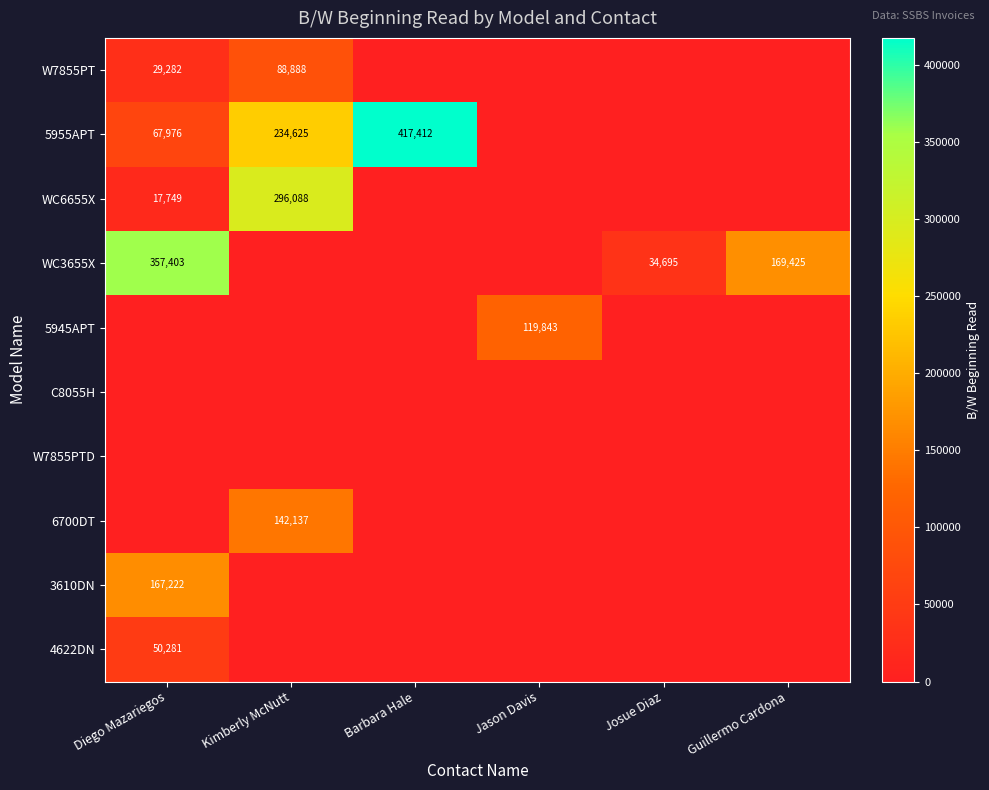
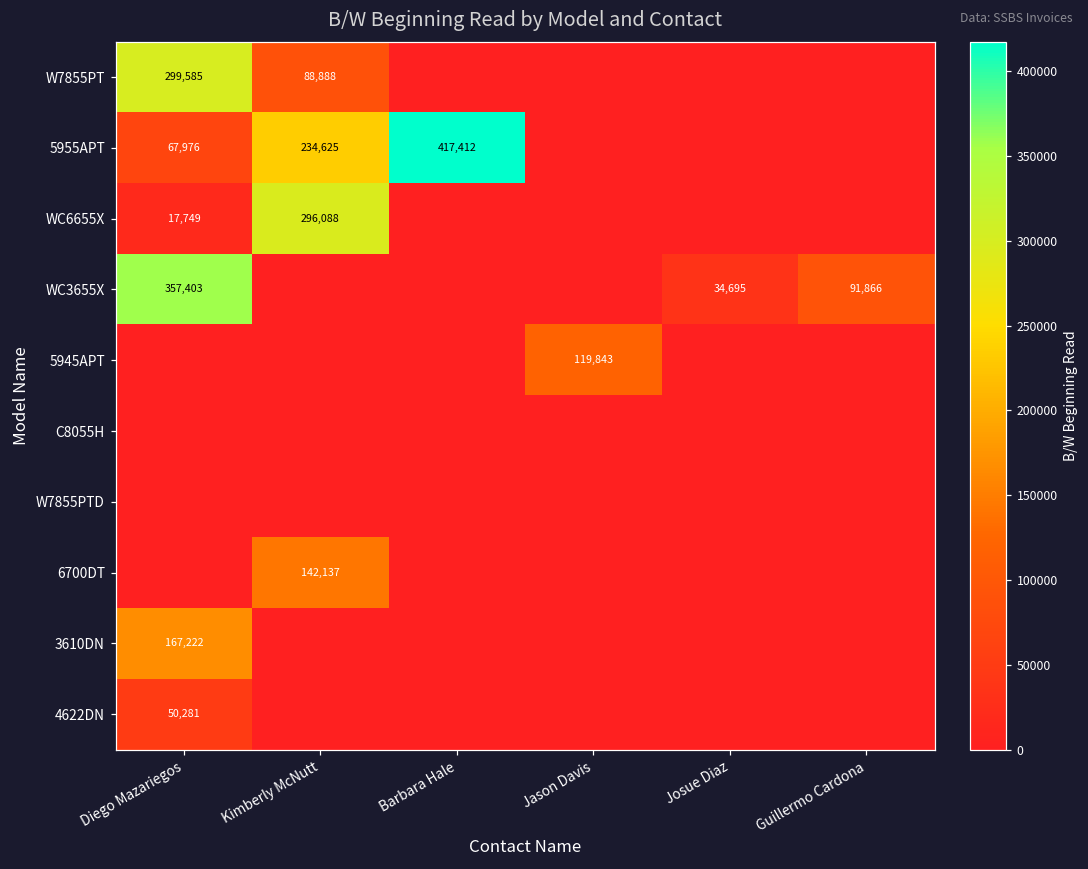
  {
    "W7855PT": {
-     "Diego Mazariegos": "29,282",
+     "Diego Mazariegos": "299,585",
      "Kimberly McNutt": "88,888"
    },
    "5955APT": {
      "Diego Mazariegos": "67,976",
      "Kimberly McNutt": "234,625",
      "Barbara Hale": "417,412"
    },
    "WC6655X": {
      "Diego Mazariegos": "17,749",
      "Kimberly McNutt": "296,088"
    },
    "WC3655X": {
      "Diego Mazariegos": "357,403",
      "Josue Diaz": "34,695",
-     "Guillermo Cardona": "169,425"
+     "Guillermo Cardona": "91,866"
    },
    "5945APT": {
      "Jason Davis": "119,843"
    },
    "6700DT": {
      "Kimberly McNutt": "142,137"
    },
    "3610DN": {
      "Diego Mazariegos": "167,222"
    },
    "4622DN": {
      "Diego Mazariegos": "50,281"
    }
  }
